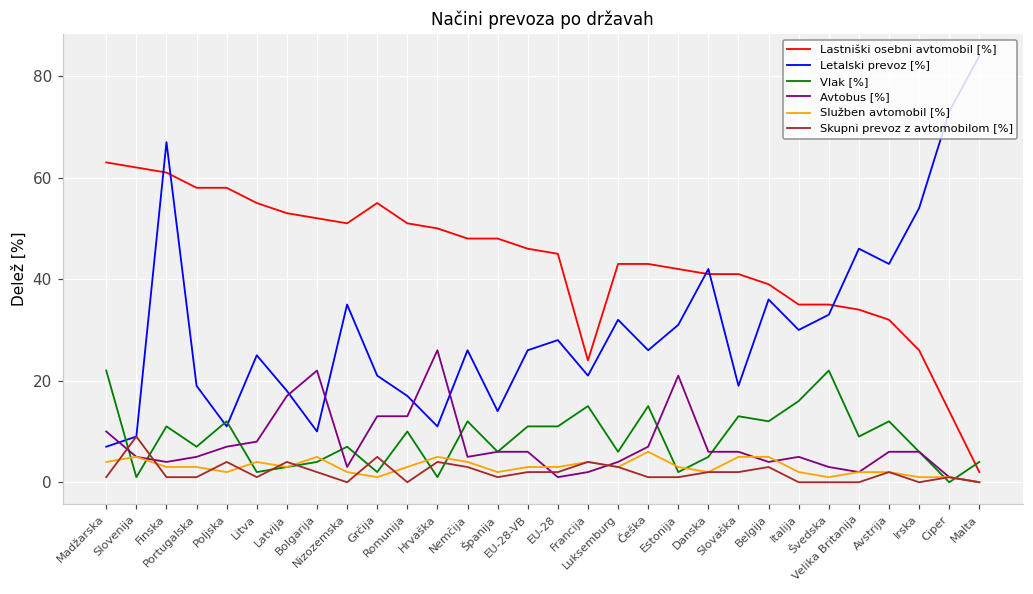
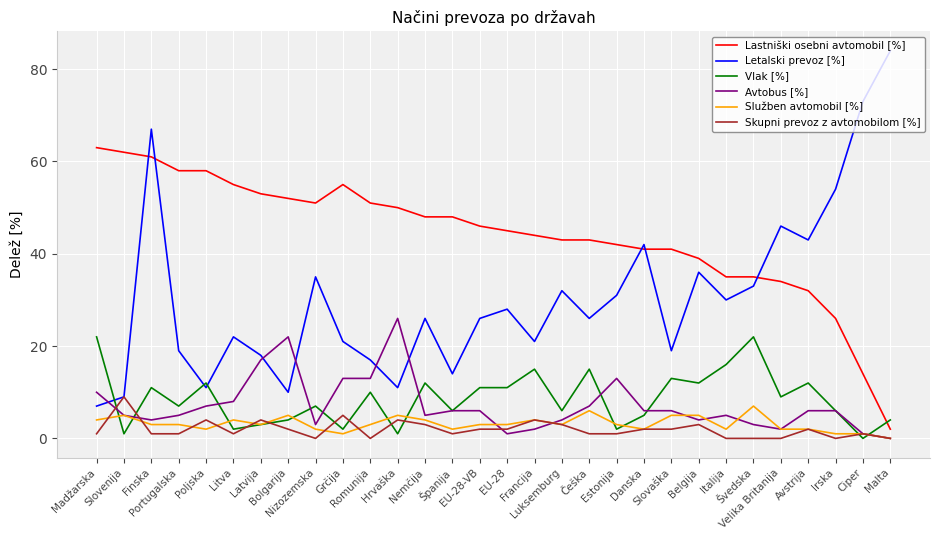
  {
    "Lastniški osebni avtomobil [%]": {
      "Madžarska": 63,
      "Slovenija": 62,
      "Finska": 61,
      "Portugalska": 58,
      "Poljska": 58,
      "Litva": 55,
      "Latvija": 53,
      "Bolgarija": 52,
      "Nizozemska": 51,
      "Grčija": 55,
      "Romunija": 51,
      "Hrvaška": 50,
      "Nemčija": 48,
      "Španija": 48,
      "EU-28-VB": 46,
      "EU-28": 45,
-     "Francija": 24,
+     "Francija": 44,
      "Luksemburg": 43,
      "Češka": 43,
      "Estonija": 42,
      "Danska": 41,
      "Slovaška": 41,
      "Belgija": 39,
      "Italija": 35,
      "Švedska": 35,
      "Velika Britanija": 34,
      "Avstrija": 32,
      "Irska": 26,
      "Ciper": 14,
      "Malta": 2
    },
    "Letalski prevoz [%]": {
      "Madžarska": 7,
      "Finska": 67,
      "Portugalska": 19,
      "Poljska": 11,
-     "Litva": 25,
+     "Litva": 22,
      "Latvija": 18,
      "Bolgarija": 10,
      "Nizozemska": 35,
      "Grčija": 21,
      "Romunija": 17,
      "Hrvaška": 11,
      "Nemčija": 26,
      "Španija": 14,
      "EU-28-VB": 26,
      "EU-28": 28,
      "Francija": 21,
      "Luksemburg": 32,
      "Češka": 26,
      "Estonija": 31,
      "Danska": 42,
      "Slovaška": 19,
      "Belgija": 36,
      "Italija": 30,
      "Švedska": 33,
      "Velika Britanija": 46,
      "Avstrija": 43,
      "Irska": 54
    },
    "Vlak [%]": {
      "Madžarska": 22,
      "Slovenija": 1,
      "Finska": 11,
      "Portugalska": 7,
      "Poljska": 12,
      "Litva": 2,
      "Bolgarija": 4,
      "Nizozemska": 7,
      "Grčija": 2,
      "Romunija": 10,
      "Hrvaška": 1,
      "Nemčija": 12,
      "EU-28-VB": 11,
      "EU-28": 11,
      "Francija": 15,
      "Luksemburg": 6,
      "Češka": 15,
      "Estonija": 2,
      "Danska": 5,
      "Slovaška": 13,
      "Belgija": 12,
      "Italija": 16,
      "Švedska": 22,
      "Velika Britanija": 9,
      "Avstrija": 12,
      "Ciper": 0,
      "Malta": 4
    },
    "Avtobus [%]": {
      "Madžarska": 10,
      "Finska": 4,
      "Portugalska": 5,
      "Poljska": 7,
      "Litva": 8,
      "Latvija": 17,
      "Bolgarija": 22,
      "Nizozemska": 3,
      "Grčija": 13,
      "Romunija": 13,
      "Hrvaška": 26,
      "Nemčija": 5,
      "EU-28-VB": 6,
      "EU-28": 1,
      "Francija": 2,
      "Luksemburg": 4,
      "Češka": 7,
-     "Estonija": 21,
+     "Estonija": 13,
      "Danska": 6,
      "Slovaška": 6,
      "Belgija": 4,
      "Italija": 5,
      "Švedska": 3,
      "Avstrija": 6
    },
    "Služben avtomobil [%]": {
      "Madžarska": 4,
      "Finska": 3,
      "Portugalska": 3,
      "Poljska": 2,
      "Litva": 4,
      "Bolgarija": 5,
      "Nizozemska": 2,
      "Grčija": 1,
      "Romunija": 3,
      "Hrvaška": 5,
      "Nemčija": 4,
      "Španija": 2,
      "EU-28-VB": 3,
      "EU-28": 3,
      "Češka": 6,
      "Estonija": 3,
      "Slovaška": 5,
      "Belgija": 5,
      "Italija": 2,
-     "Švedska": 1,
+     "Švedska": 7,
      "Irska": 1
    },
    "Skupni prevoz z avtomobilom [%]": {
      "Madžarska": 1,
      "Finska": 1,
      "Portugalska": 1,
      "Poljska": 4,
      "Litva": 1,
      "Latvija": 4,
      "Bolgarija": 2,
      "Nizozemska": 0,
      "Grčija": 5,
      "Romunija": 0,
      "Hrvaška": 4,
      "Nemčija": 3,
      "Španija": 1,
      "EU-28-VB": 2,
      "EU-28": 2,
      "Češka": 1,
      "Estonija": 1,
      "Slovaška": 2,
      "Belgija": 3,
      "Italija": 0,
      "Švedska": 0,
      "Velika Britanija": 0,
      "Irska": 0
    }
  }
